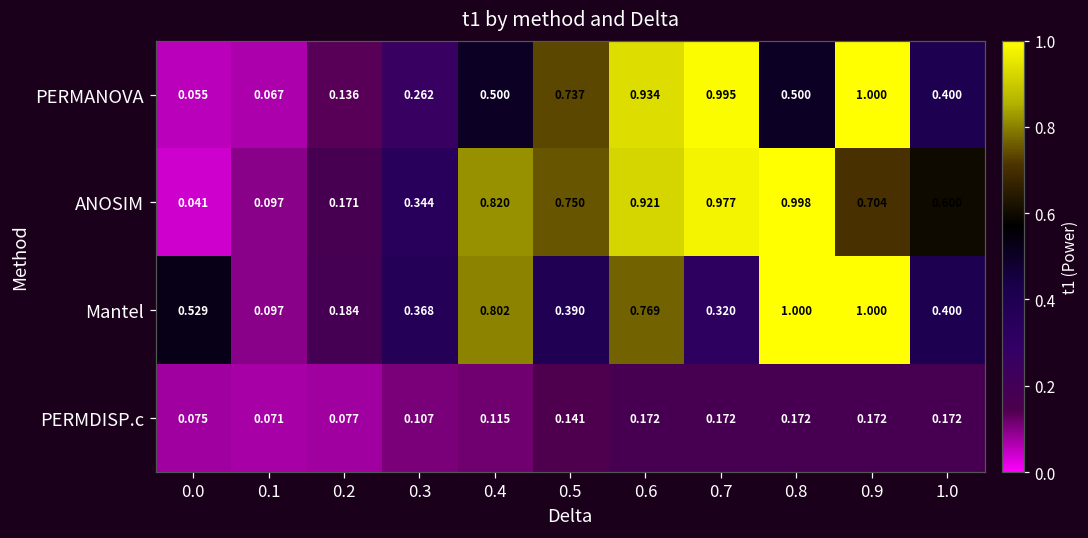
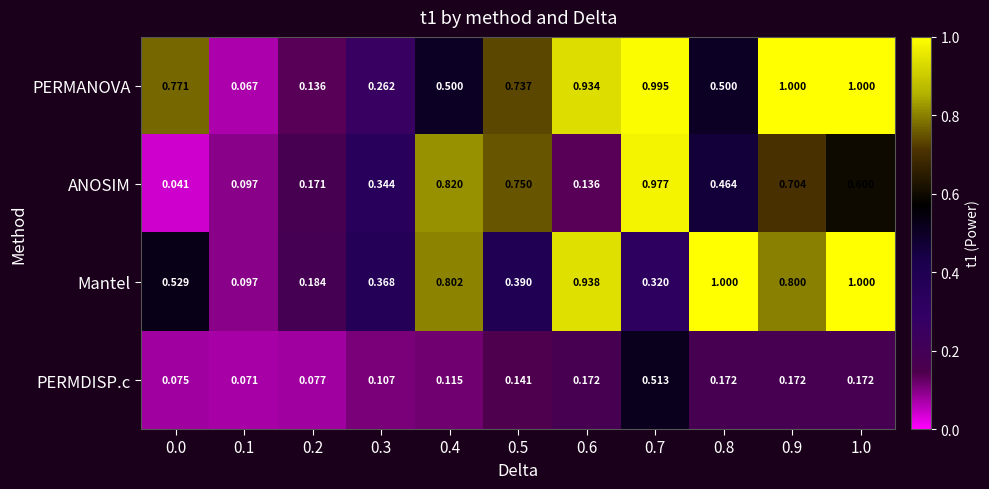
  {
    "PERMANOVA": {
-     "0.0": 0.055,
+     "0.0": 0.771,
      "0.1": 0.067,
      "0.2": 0.136,
      "0.3": 0.262,
      "0.4": 0.500,
      "0.5": 0.737,
      "0.6": 0.934,
      "0.7": 0.995,
      "0.8": 0.500,
      "0.9": 1.000,
-     "1.0": 0.400
+     "1.0": 1.000
    },
    "ANOSIM": {
      "0.0": 0.041,
      "0.1": 0.097,
      "0.2": 0.171,
      "0.3": 0.344,
      "0.4": 0.820,
      "0.5": 0.750,
-     "0.6": 0.921,
+     "0.6": 0.136,
      "0.7": 0.977,
-     "0.8": 0.998,
+     "0.8": 0.464,
      "0.9": 0.704
    },
    "Mantel": {
      "0.0": 0.529,
      "0.1": 0.097,
      "0.2": 0.184,
      "0.3": 0.368,
      "0.4": 0.802,
      "0.5": 0.390,
-     "0.6": 0.769,
+     "0.6": 0.938,
      "0.7": 0.320,
      "0.8": 1.000,
-     "0.9": 1.000,
-     "1.0": 0.400
+     "0.9": 0.800,
+     "1.0": 1.000
    },
    "PERMDISP.c": {
      "0.0": 0.075,
      "0.1": 0.071,
      "0.2": 0.077,
      "0.3": 0.107,
      "0.4": 0.115,
      "0.5": 0.141,
      "0.6": 0.172,
-     "0.7": 0.172,
+     "0.7": 0.513,
      "0.8": 0.172,
      "0.9": 0.172,
      "1.0": 0.172
    }
  }
